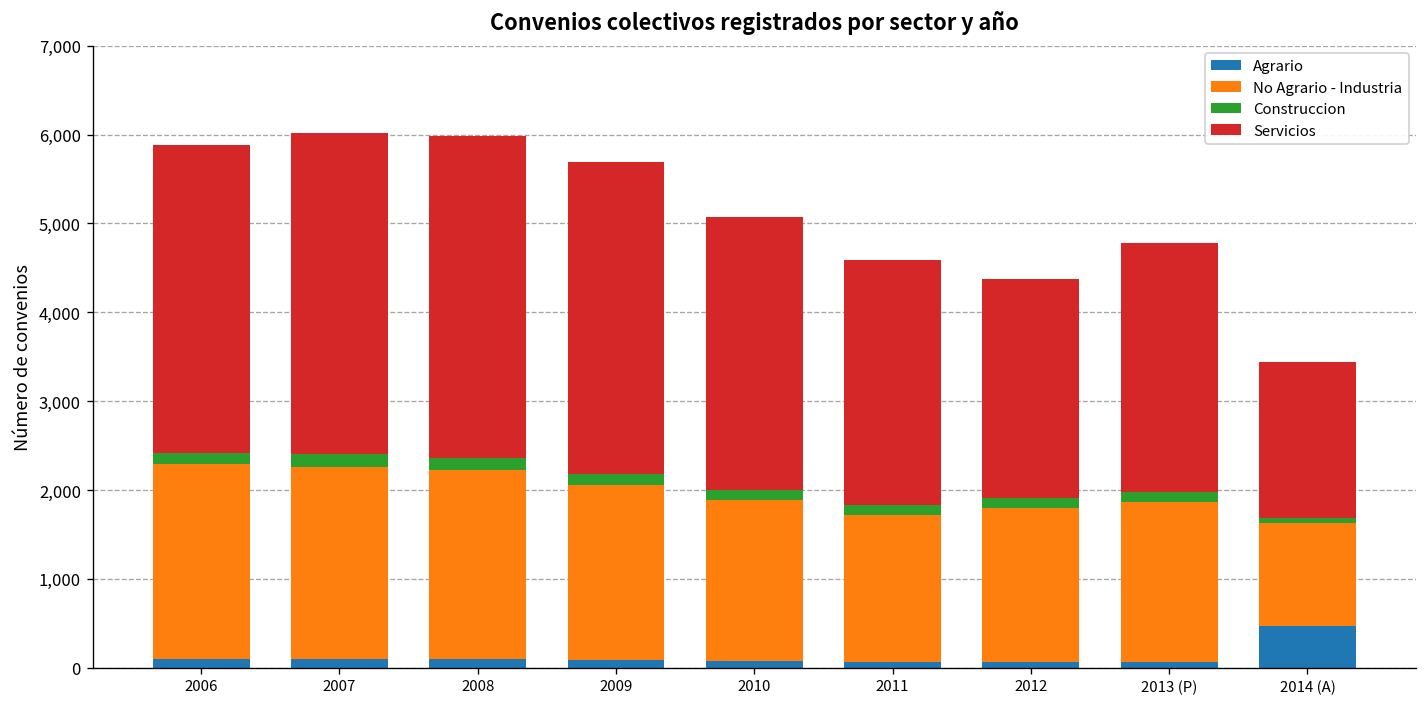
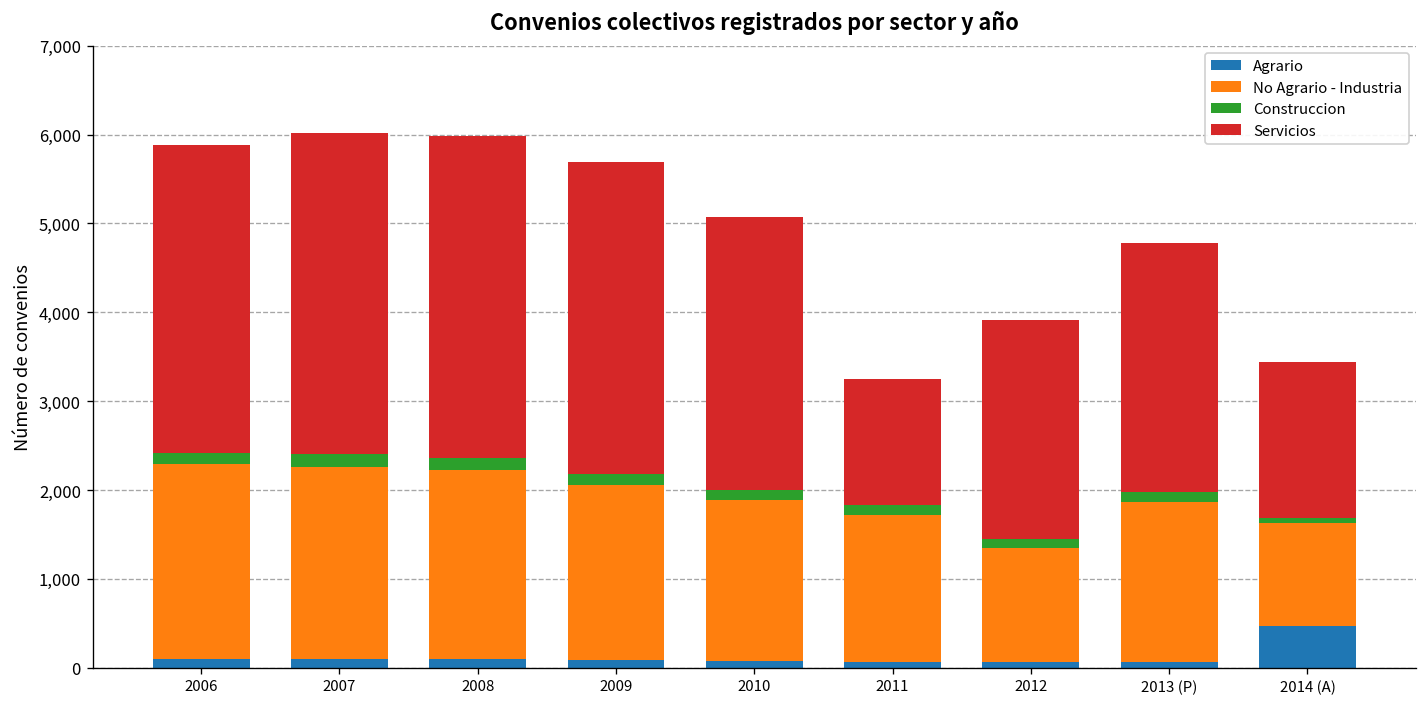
  {
    "Agrario": {
      "2006": "100",
      "2007": "100",
      "2008": "100",
      "2009": "100",
      "2010": "100",
      "2011": "100",
      "2012": "100",
      "2013 (P)": "100",
      "2014 (A)": "500"
    },
    "No Agrario - Industria": {
      "2006": "2,200",
      "2007": "2,200",
      "2008": "2,100",
      "2009": "2,000",
      "2010": "1,800",
      "2011": "1,600",
-     "2012": "1,700",
+     "2012": "1,300",
      "2013 (P)": "1,800",
      "2014 (A)": "1,200"
    },
    "Construccion": {
      "2006": "100",
      "2007": "100",
      "2008": "100",
      "2009": "100",
      "2010": "100",
      "2011": "100",
      "2012": "100",
      "2013 (P)": "100",
      "2014 (A)": "0"
    },
    "Servicios": {
      "2006": "3,500",
      "2007": "3,600",
      "2008": "3,600",
      "2009": "3,500",
      "2010": "3,100",
-     "2011": "2,700",
+     "2011": "1,400",
      "2012": "2,500",
      "2013 (P)": "2,800",
      "2014 (A)": "1,800"
    }
  }
